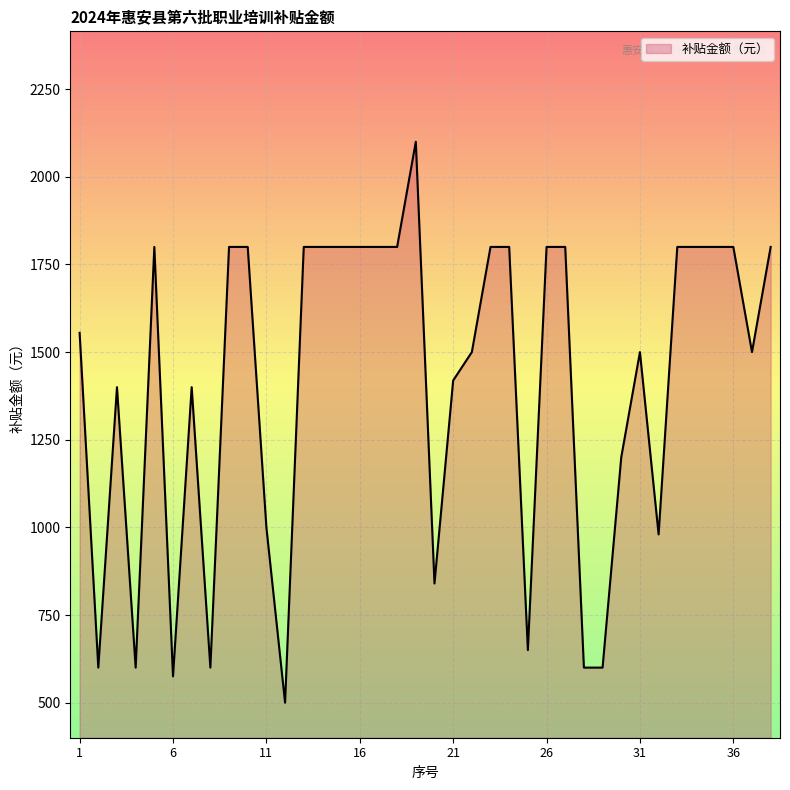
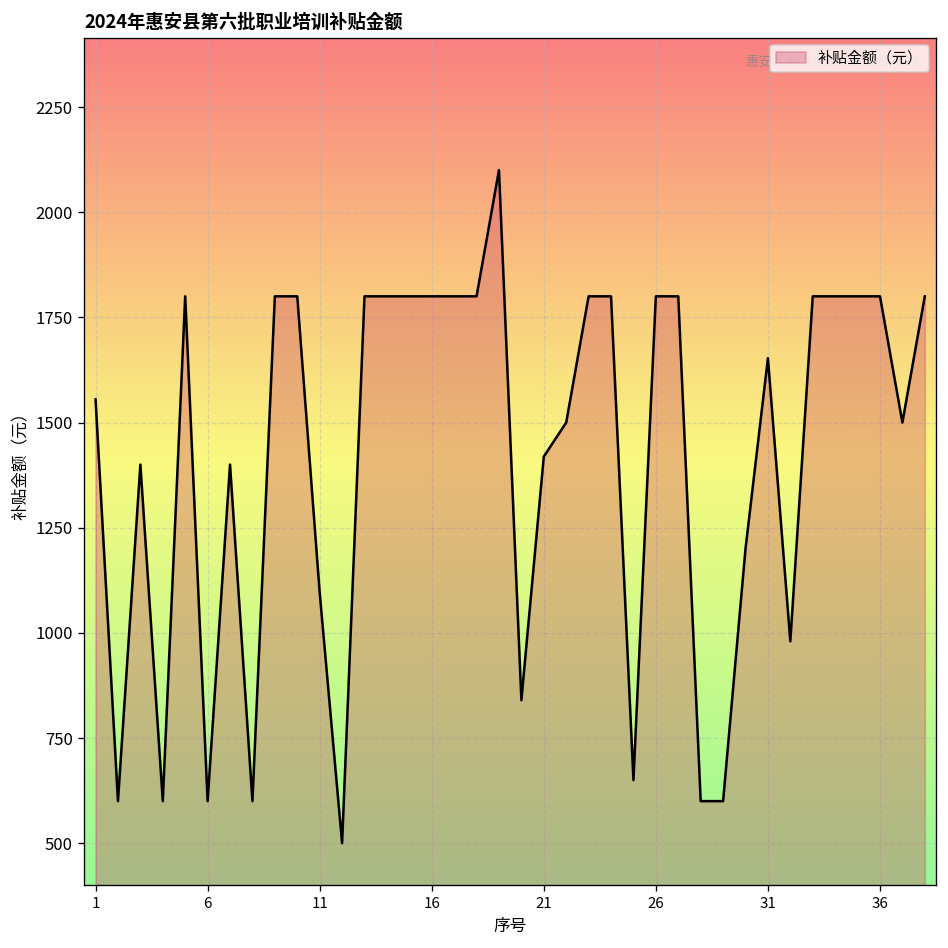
  {
    "1": 1560,
-   "6": 580,
-   "11": 1000,
+   "6": 600,
+   "11": 1100,
    "16": 1800,
    "21": 1420,
    "26": 1800,
-   "31": 1500,
+   "31": 1650,
    "36": 1800
  }
